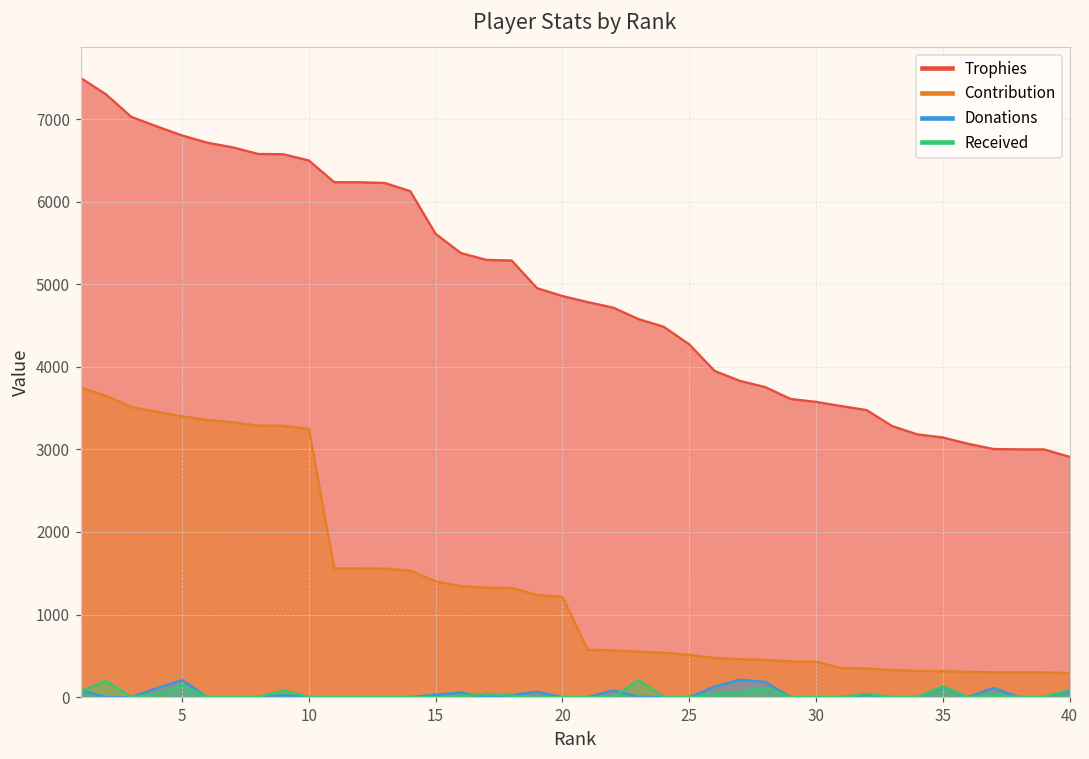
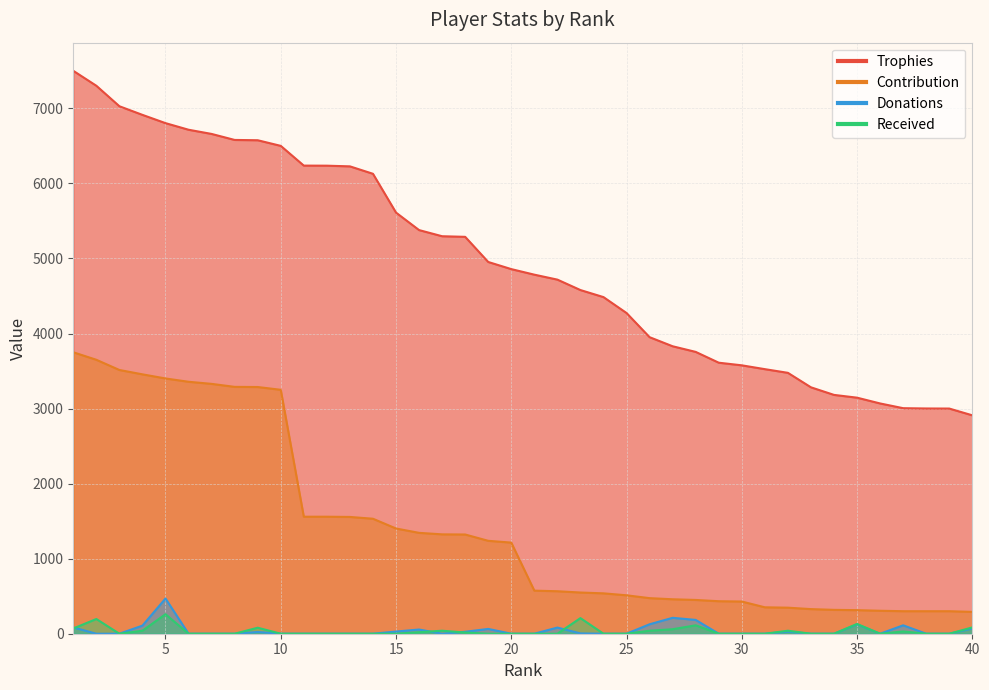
  {
    "Donations": {
-     "5": 200
+     "5": 500
    },
    "Received": {
-     "5": 100
+     "5": 300
    }
  }
